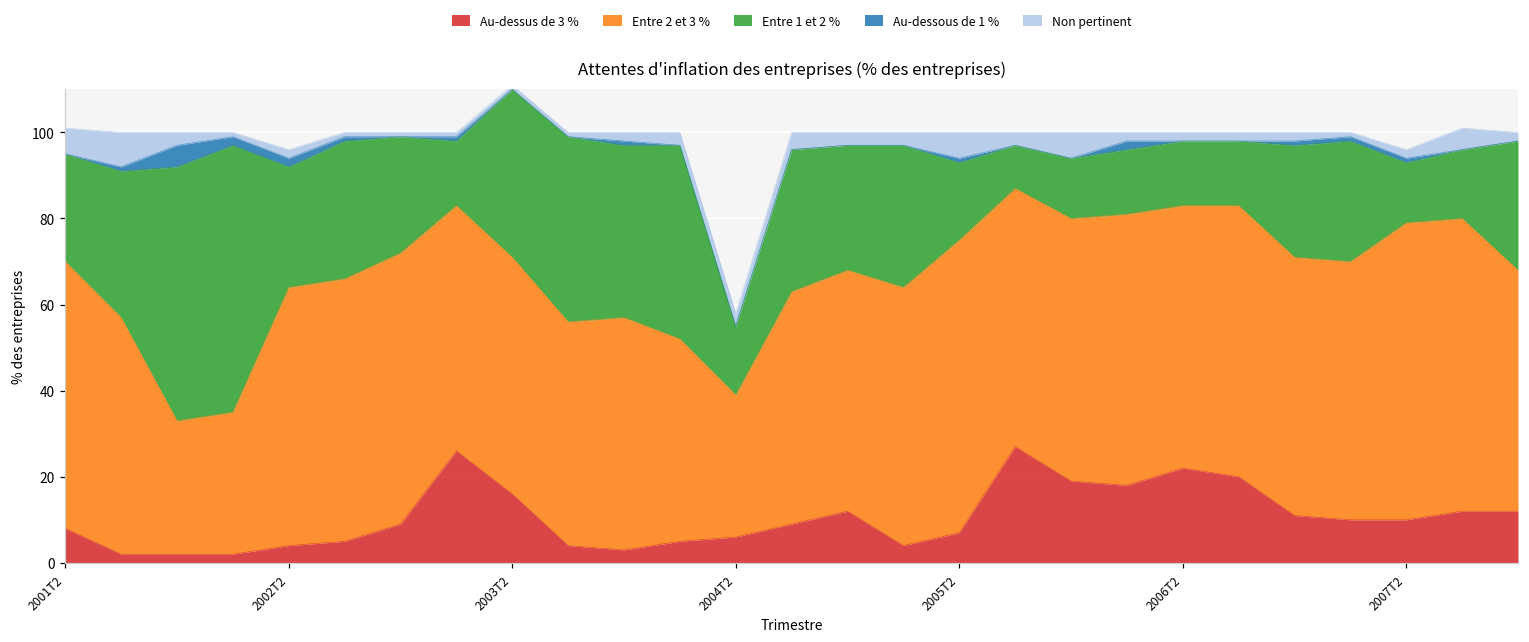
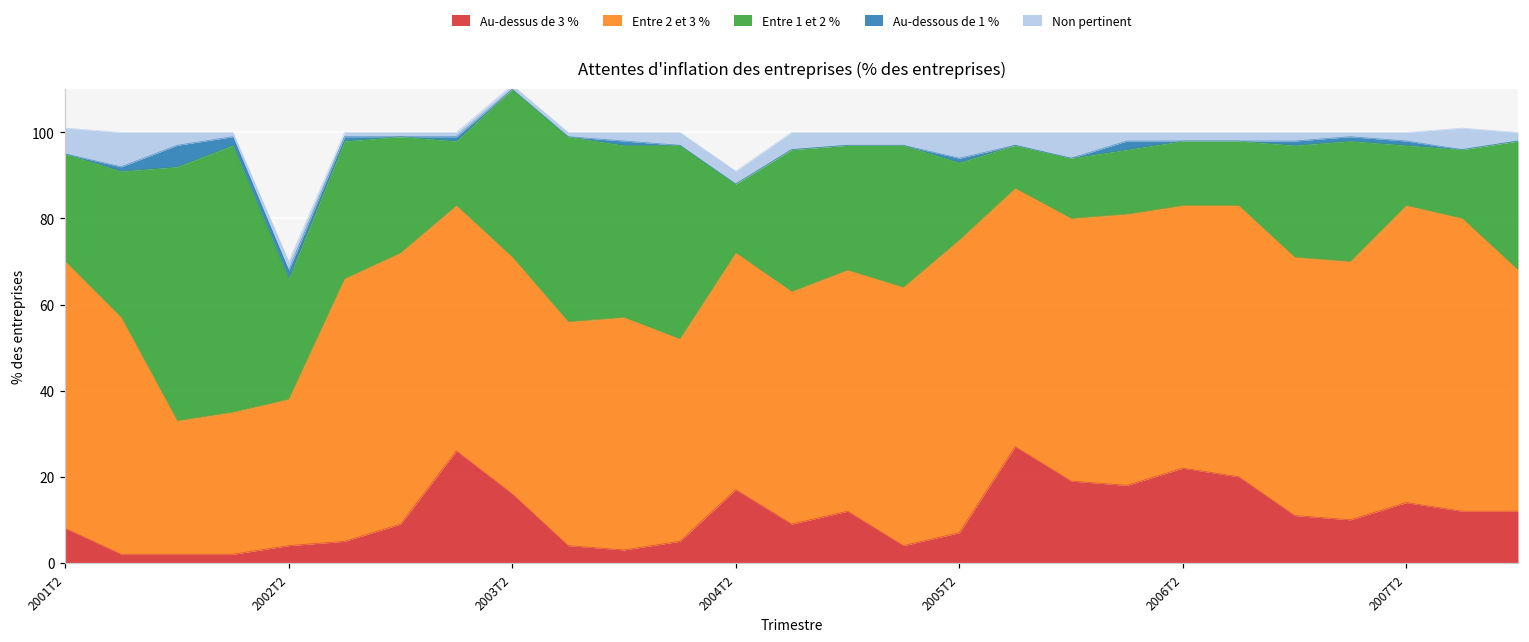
  {
    "Au-dessus de 3 %": {
      "2001T2": 8,
      "2002T2": 4,
      "2003T2": 16,
-     "2004T2": 6,
+     "2004T2": 17,
      "2005T2": 7,
      "2006T2": 22,
-     "2007T2": 10
+     "2007T2": 14
    },
    "Entre 2 et 3 %": {
      "2001T2": 62,
-     "2002T2": 60,
+     "2002T2": 34,
      "2003T2": 55,
-     "2004T2": 33,
+     "2004T2": 55,
      "2005T2": 68,
      "2006T2": 61,
      "2007T2": 69
    },
    "Entre 1 et 2 %": {
      "2002T2": 28,
      "2005T2": 18,
      "2007T2": 14
    },
    "Au-dessous de 1 %": {
      "2002T2": 2,
      "2005T2": 1,
      "2007T2": 1
    },
    "Non pertinent": {
      "2001T2": 6,
      "2002T2": 2,
      "2004T2": 3,
      "2005T2": 6,
      "2006T2": 2,
      "2007T2": 2
    }
  }
